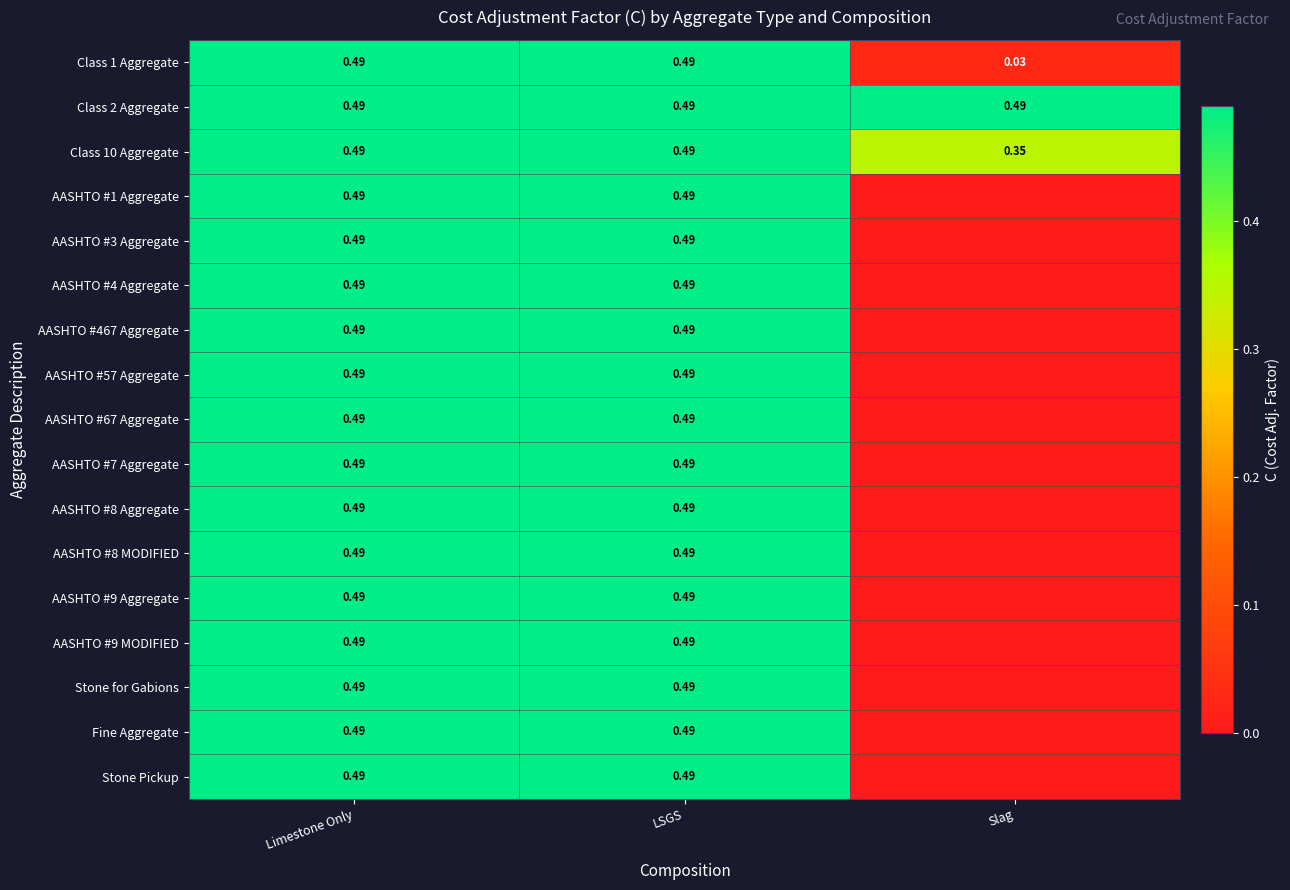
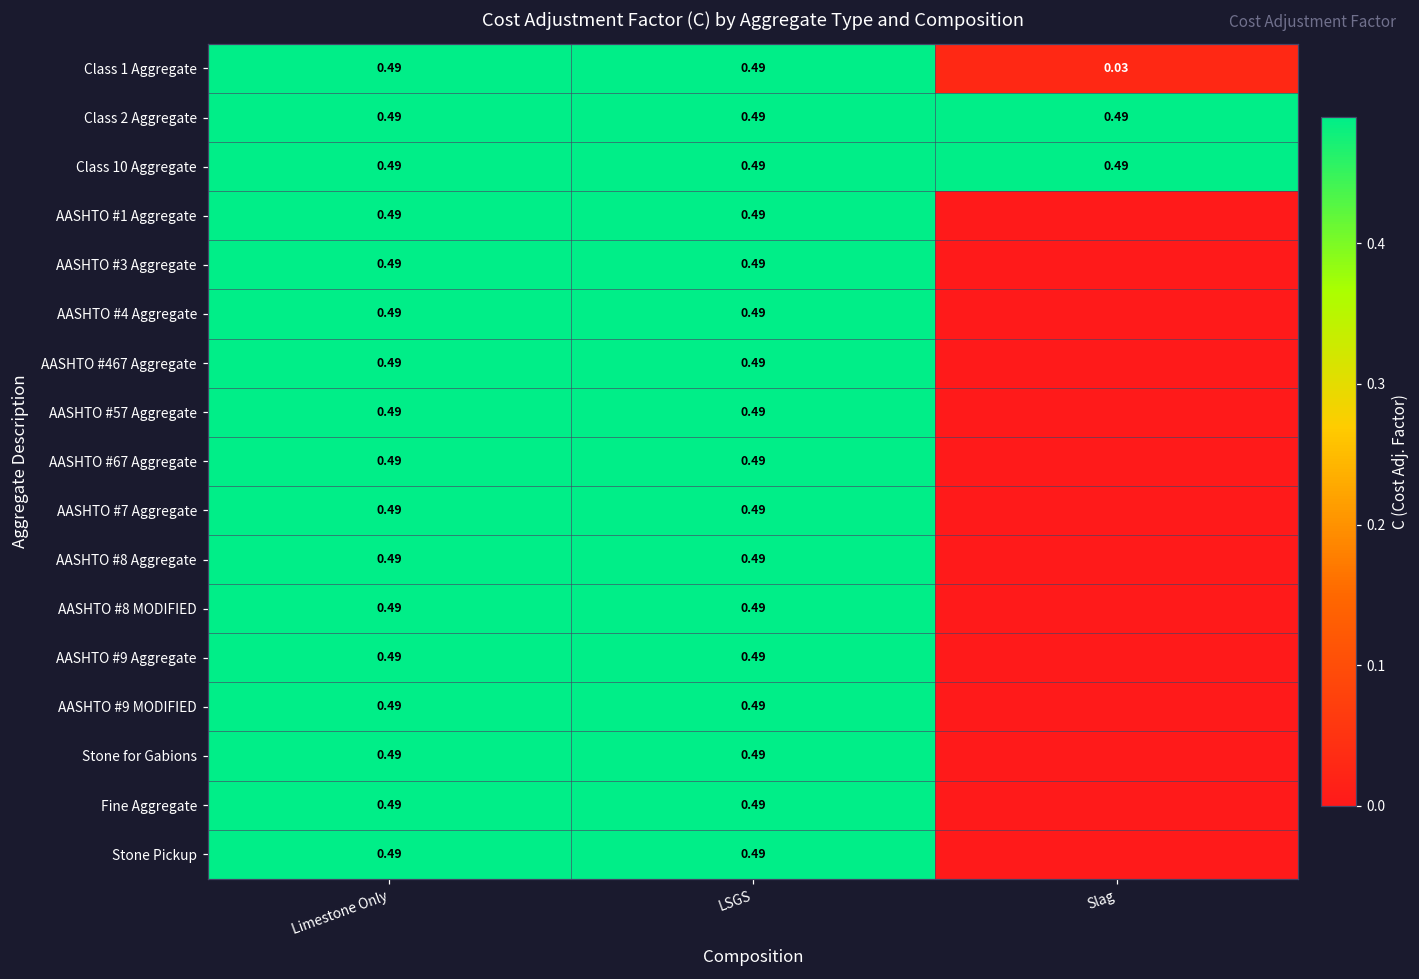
  {
    "Class 1 Aggregate": {
      "Limestone Only": 0.49,
      "LSGS": 0.49,
      "Slag": 0.03
    },
    "Class 2 Aggregate": {
      "Limestone Only": 0.49,
      "LSGS": 0.49,
      "Slag": 0.49
    },
    "Class 10 Aggregate": {
      "Limestone Only": 0.49,
      "LSGS": 0.49,
-     "Slag": 0.35
+     "Slag": 0.49
    },
    "AASHTO #1 Aggregate": {
      "Limestone Only": 0.49,
      "LSGS": 0.49
    },
    "AASHTO #3 Aggregate": {
      "Limestone Only": 0.49,
      "LSGS": 0.49
    },
    "AASHTO #4 Aggregate": {
      "Limestone Only": 0.49,
      "LSGS": 0.49
    },
    "AASHTO #467 Aggregate": {
      "Limestone Only": 0.49,
      "LSGS": 0.49
    },
    "AASHTO #57 Aggregate": {
      "Limestone Only": 0.49,
      "LSGS": 0.49
    },
    "AASHTO #67 Aggregate": {
      "Limestone Only": 0.49,
      "LSGS": 0.49
    },
    "AASHTO #7 Aggregate": {
      "Limestone Only": 0.49,
      "LSGS": 0.49
    },
    "AASHTO #8 Aggregate": {
      "Limestone Only": 0.49,
      "LSGS": 0.49
    },
    "AASHTO #8 MODIFIED": {
      "Limestone Only": 0.49,
      "LSGS": 0.49
    },
    "AASHTO #9 Aggregate": {
      "Limestone Only": 0.49,
      "LSGS": 0.49
    },
    "AASHTO #9 MODIFIED": {
      "Limestone Only": 0.49,
      "LSGS": 0.49
    },
    "Stone for Gabions": {
      "Limestone Only": 0.49,
      "LSGS": 0.49
    },
    "Fine Aggregate": {
      "Limestone Only": 0.49,
      "LSGS": 0.49
    },
    "Stone Pickup": {
      "Limestone Only": 0.49,
      "LSGS": 0.49
    }
  }
